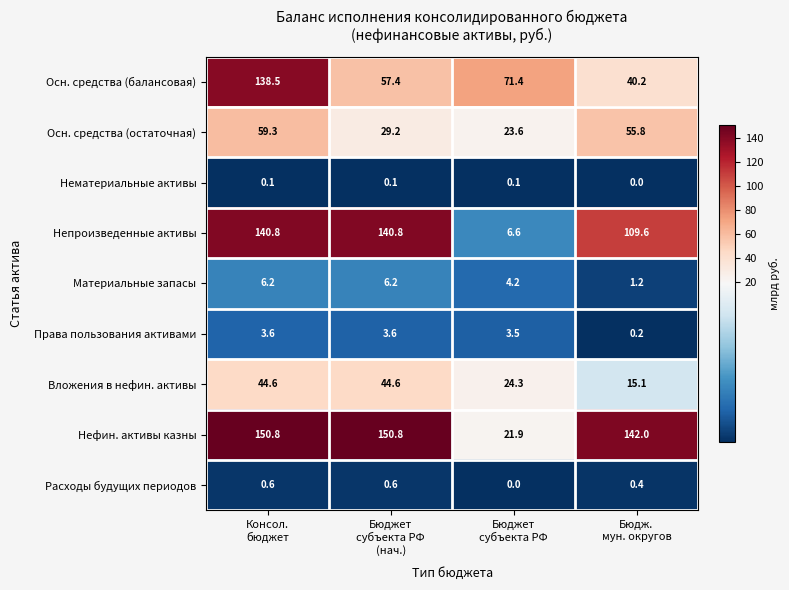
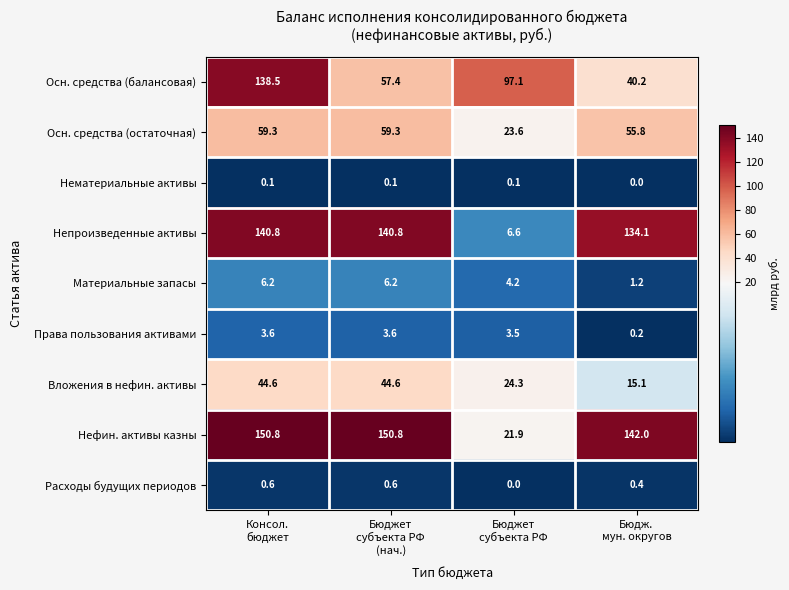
  {
    "Осн. средства (балансовая)": {
      "Консол. бюджет": 138.5,
      "Бюджет субъекта РФ (нач.)": 57.4,
-     "Бюджет субъекта РФ": 71.4,
+     "Бюджет субъекта РФ": 97.1,
      "Бюдж. мун. округов": 40.2
    },
    "Осн. средства (остаточная)": {
      "Консол. бюджет": 59.3,
-     "Бюджет субъекта РФ (нач.)": 29.2,
+     "Бюджет субъекта РФ (нач.)": 59.3,
      "Бюджет субъекта РФ": 23.6,
      "Бюдж. мун. округов": 55.8
    },
    "Нематериальные активы": {
      "Консол. бюджет": 0.1,
      "Бюджет субъекта РФ (нач.)": 0.1,
      "Бюджет субъекта РФ": 0.1,
      "Бюдж. мун. округов": 0.0
    },
    "Непроизведенные активы": {
      "Консол. бюджет": 140.8,
      "Бюджет субъекта РФ (нач.)": 140.8,
      "Бюджет субъекта РФ": 6.6,
-     "Бюдж. мун. округов": 109.6
+     "Бюдж. мун. округов": 134.1
    },
    "Материальные запасы": {
      "Консол. бюджет": 6.2,
      "Бюджет субъекта РФ (нач.)": 6.2,
      "Бюджет субъекта РФ": 4.2,
      "Бюдж. мун. округов": 1.2
    },
    "Права пользования активами": {
      "Консол. бюджет": 3.6,
      "Бюджет субъекта РФ (нач.)": 3.6,
      "Бюджет субъекта РФ": 3.5,
      "Бюдж. мун. округов": 0.2
    },
    "Вложения в нефин. активы": {
      "Консол. бюджет": 44.6,
      "Бюджет субъекта РФ (нач.)": 44.6,
      "Бюджет субъекта РФ": 24.3,
      "Бюдж. мун. округов": 15.1
    },
    "Нефин. активы казны": {
      "Консол. бюджет": 150.8,
      "Бюджет субъекта РФ (нач.)": 150.8,
      "Бюджет субъекта РФ": 21.9,
      "Бюдж. мун. округов": 142.0
    },
    "Расходы будущих периодов": {
      "Консол. бюджет": 0.6,
      "Бюджет субъекта РФ (нач.)": 0.6,
      "Бюджет субъекта РФ": 0.0,
      "Бюдж. мун. округов": 0.4
    }
  }
